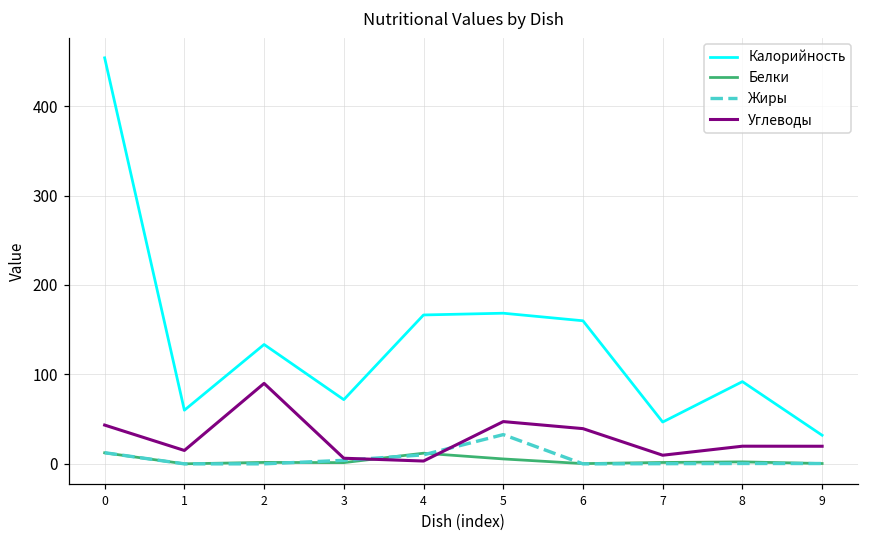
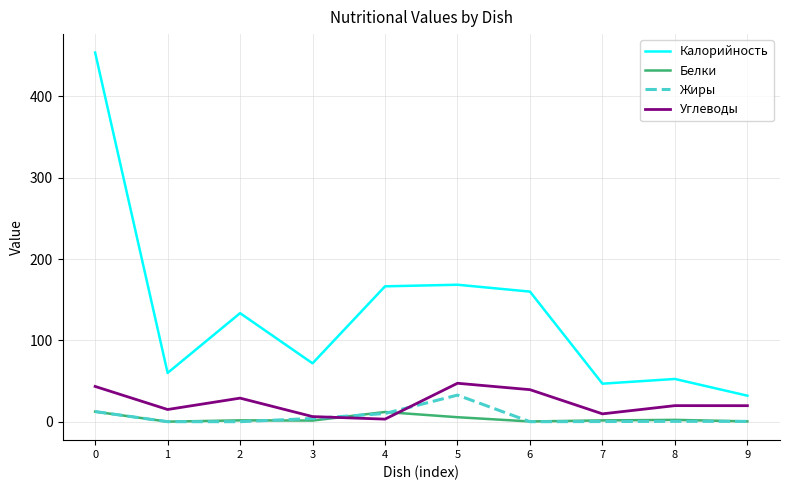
  {
    "Калорийность": {
      "0": 450,
      "1": 60,
      "2": 130,
      "3": 70,
      "4": 170,
      "5": 170,
      "6": 160,
      "7": 50,
-     "8": 90,
+     "8": 50,
      "9": 30
    },
    "Белки": {
      "5": 10
    },
    "Жиры": {
      "5": 30
    },
    "Углеводы": {
      "0": 40,
      "1": 20,
-     "2": 90,
+     "2": 30,
      "4": 0,
      "5": 50,
      "6": 40,
      "7": 10,
      "8": 20,
      "9": 20
    }
  }
